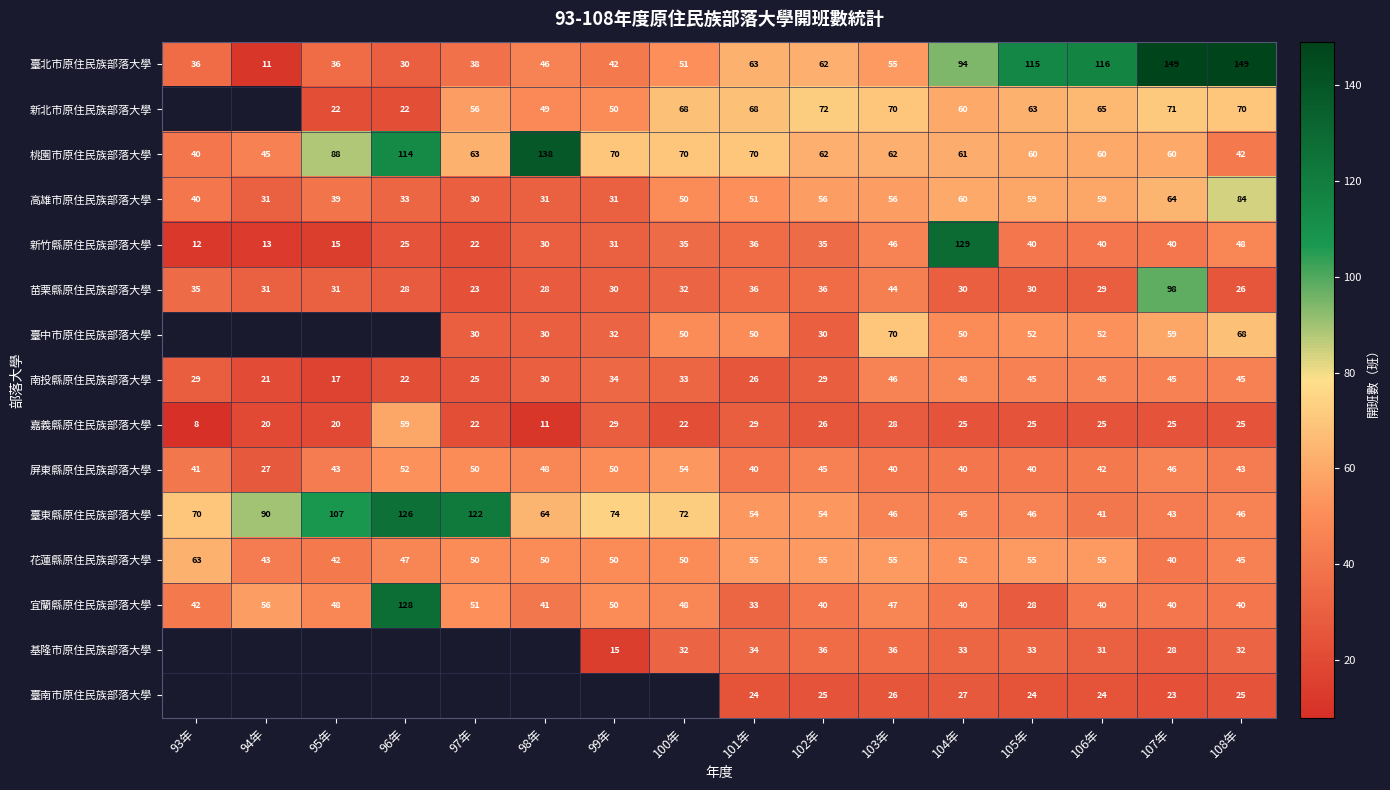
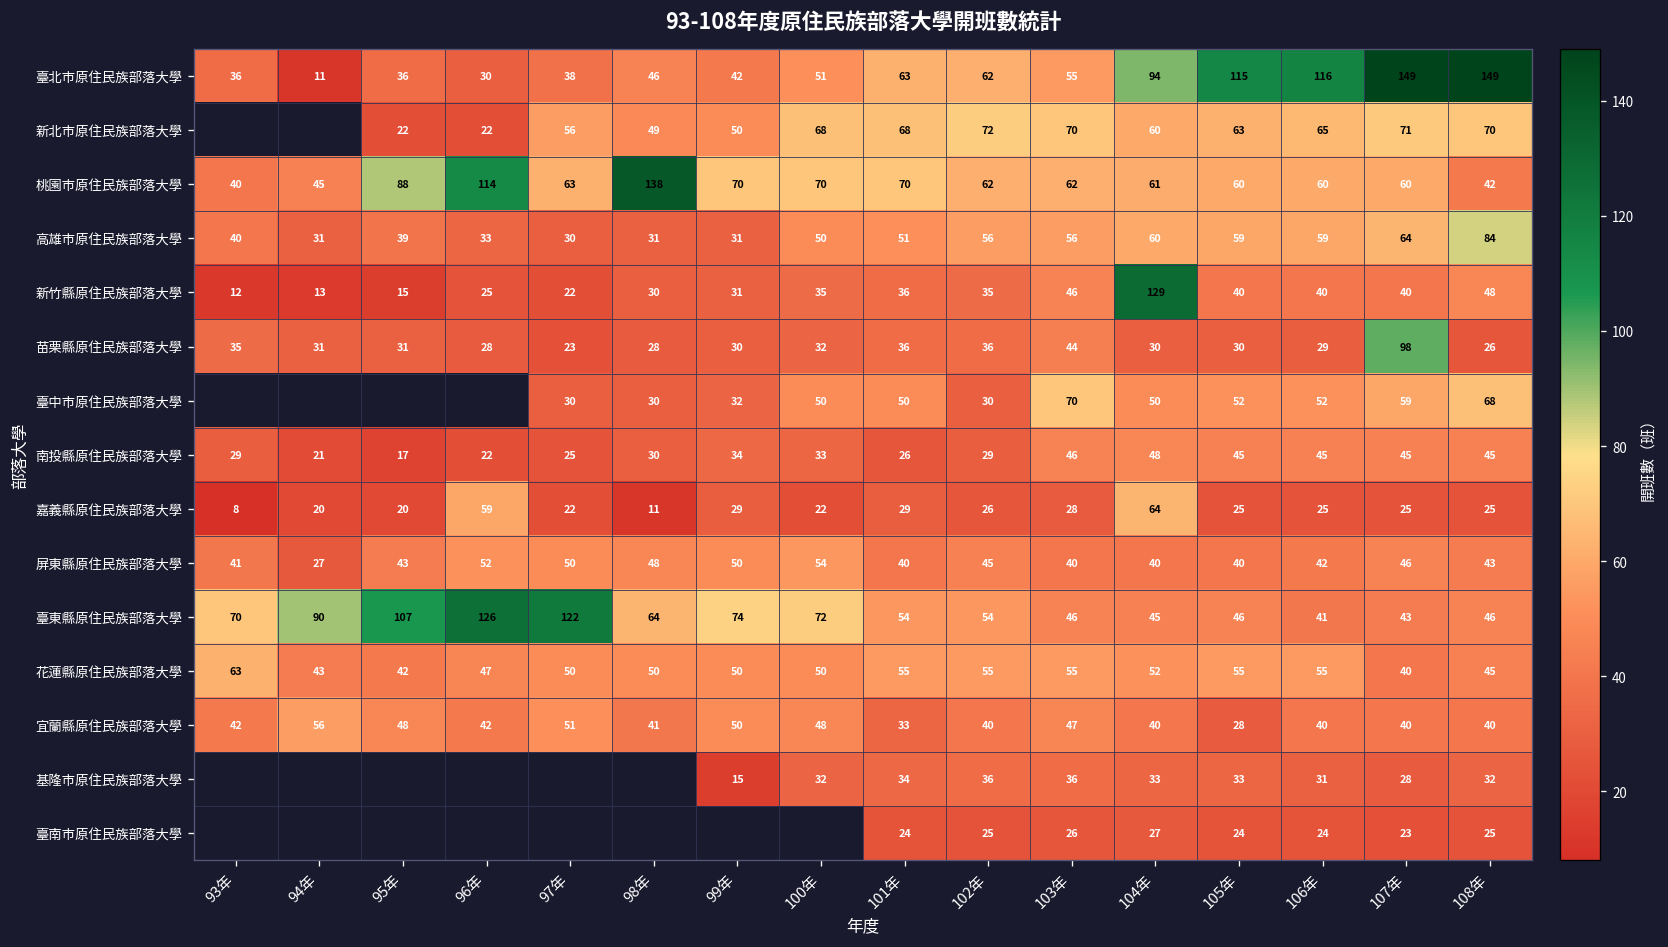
  {
    "嘉義縣原住民族部落大學": {
      "93年": 8,
      "94年": 20,
      "95年": 20,
      "96年": 59,
      "97年": 22,
      "98年": 11,
      "99年": 29,
      "100年": 22,
      "101年": 29,
      "102年": 26,
      "103年": 28,
-     "104年": 25,
+     "104年": 64,
      "105年": 25,
      "106年": 25,
      "107年": 25,
      "108年": 25
    },
    "宜蘭縣原住民族部落大學": {
      "93年": 42,
      "94年": 56,
      "95年": 48,
-     "96年": 128,
+     "96年": 42,
      "97年": 51,
      "98年": 41,
      "99年": 50,
      "100年": 48,
      "101年": 33,
      "102年": 40,
      "103年": 47,
      "104年": 40,
      "105年": 28,
      "106年": 40,
      "107年": 40,
      "108年": 40
    }
  }
